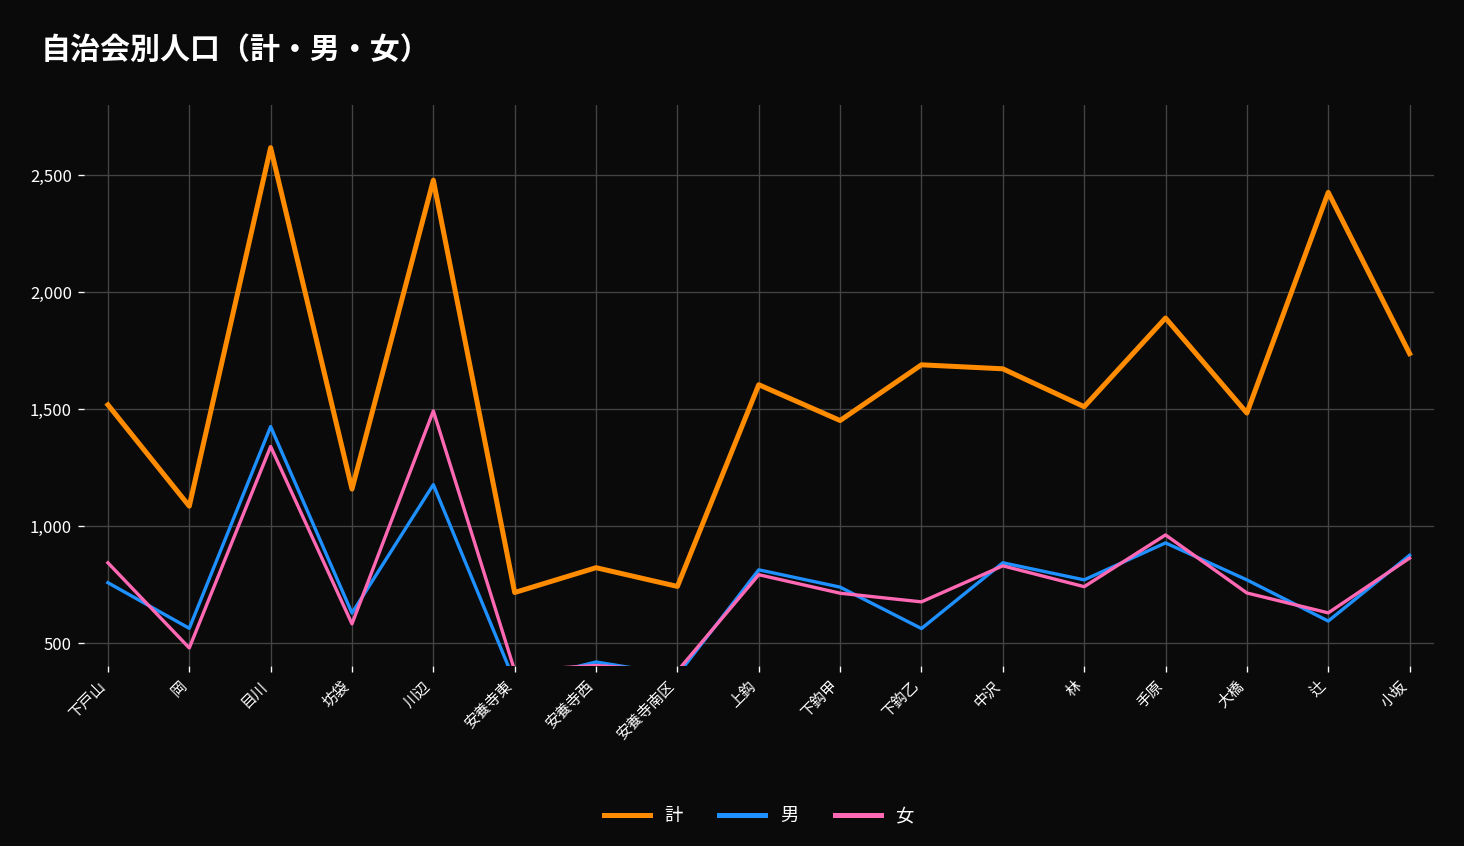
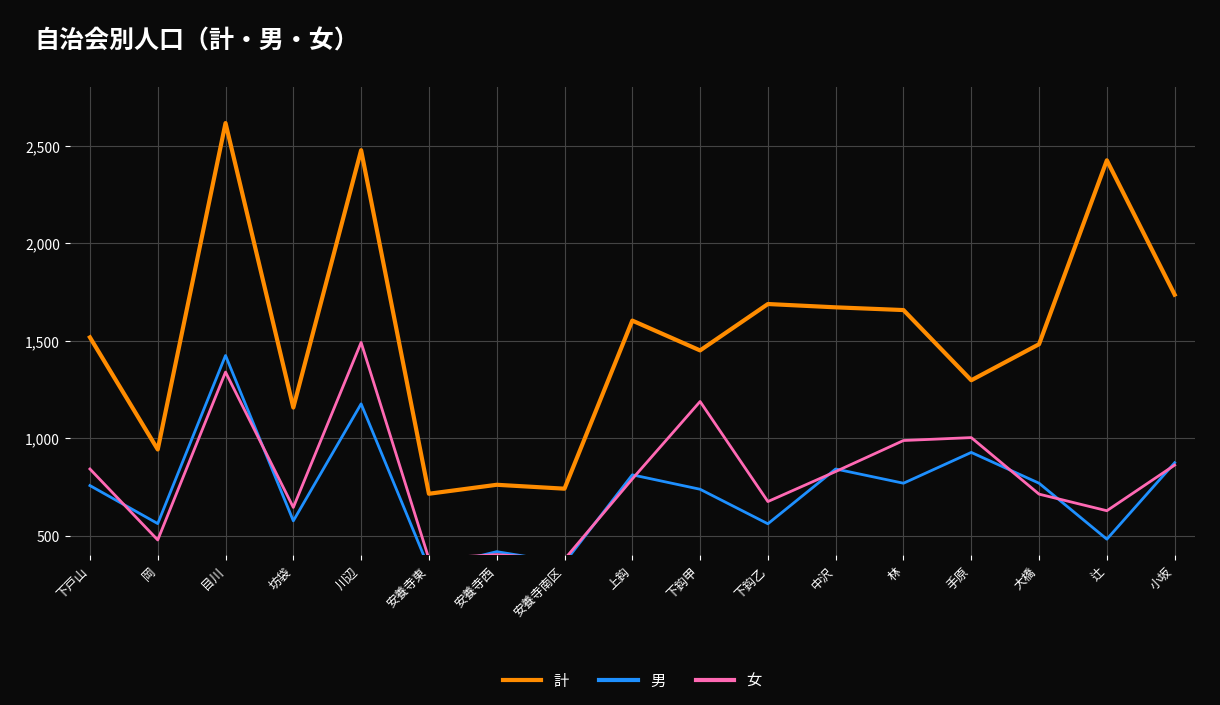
  {
    "計": {
      "下戸山": "1,520",
-     "岡": "1,080",
+     "岡": "940",
      "目川": "2,620",
      "坊袋": "1,160",
      "川辺": "2,480",
      "安養寺東": "720",
-     "安養寺西": "820",
+     "安養寺西": "760",
      "安養寺南区": "740",
      "上鈎": "1,600",
      "下鈎甲": "1,450",
      "下鈎乙": "1,690",
      "中沢": "1,670",
-     "林": "1,510",
-     "手原": "1,890",
+     "林": "1,660",
+     "手原": "1,300",
      "大橋": "1,480",
      "辻": "2,430",
      "小坂": "1,740"
    },
    "男": {
      "下戸山": "760",
      "岡": "560",
      "目川": "1,420",
-     "坊袋": "630",
+     "坊袋": "580",
      "川辺": "1,180",
      "安養寺西": "420",
      "上鈎": "810",
      "下鈎甲": "740",
      "下鈎乙": "560",
      "林": "770",
      "手原": "930",
      "大橋": "770",
-     "辻": "590"
+     "辻": "480"
    },
    "女": {
      "下戸山": "840",
      "岡": "480",
      "目川": "1,340",
-     "坊袋": "580",
+     "坊袋": "650",
      "川辺": "1,490",
      "安養寺西": "400",
      "上鈎": "790",
-     "下鈎甲": "710",
+     "下鈎甲": "1,190",
      "下鈎乙": "680",
-     "林": "740",
-     "手原": "960",
+     "林": "990",
+     "手原": "1,000",
      "大橋": "710",
      "辻": "630"
    }
  }
